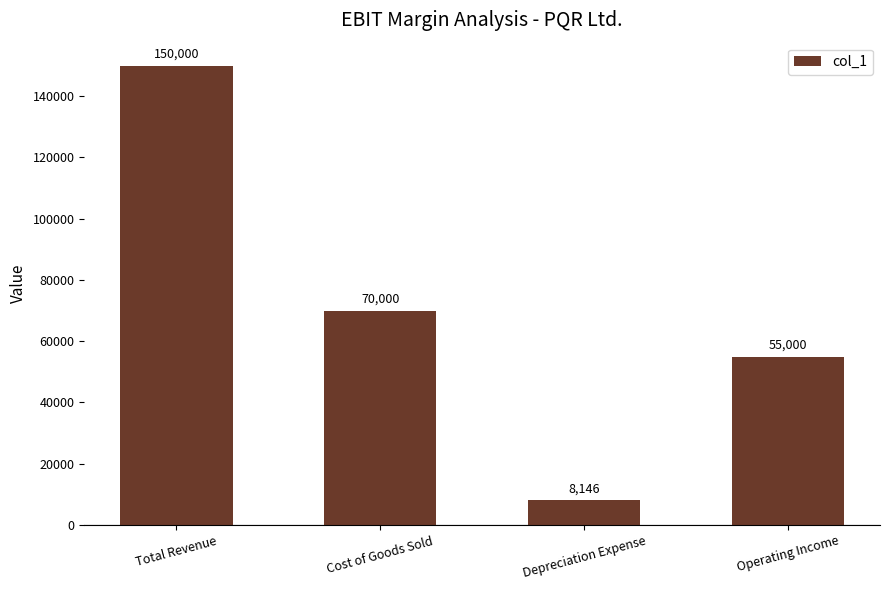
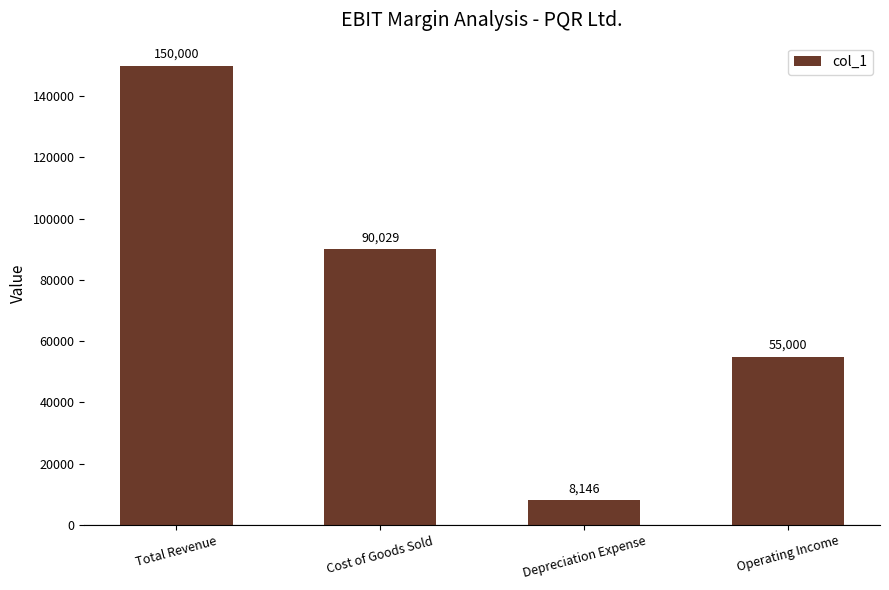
  {
    "Total Revenue": "150,000",
-   "Cost of Goods Sold": "70,000",
+   "Cost of Goods Sold": "90,029",
    "Depreciation Expense": "8,146",
    "Operating Income": "55,000"
  }
